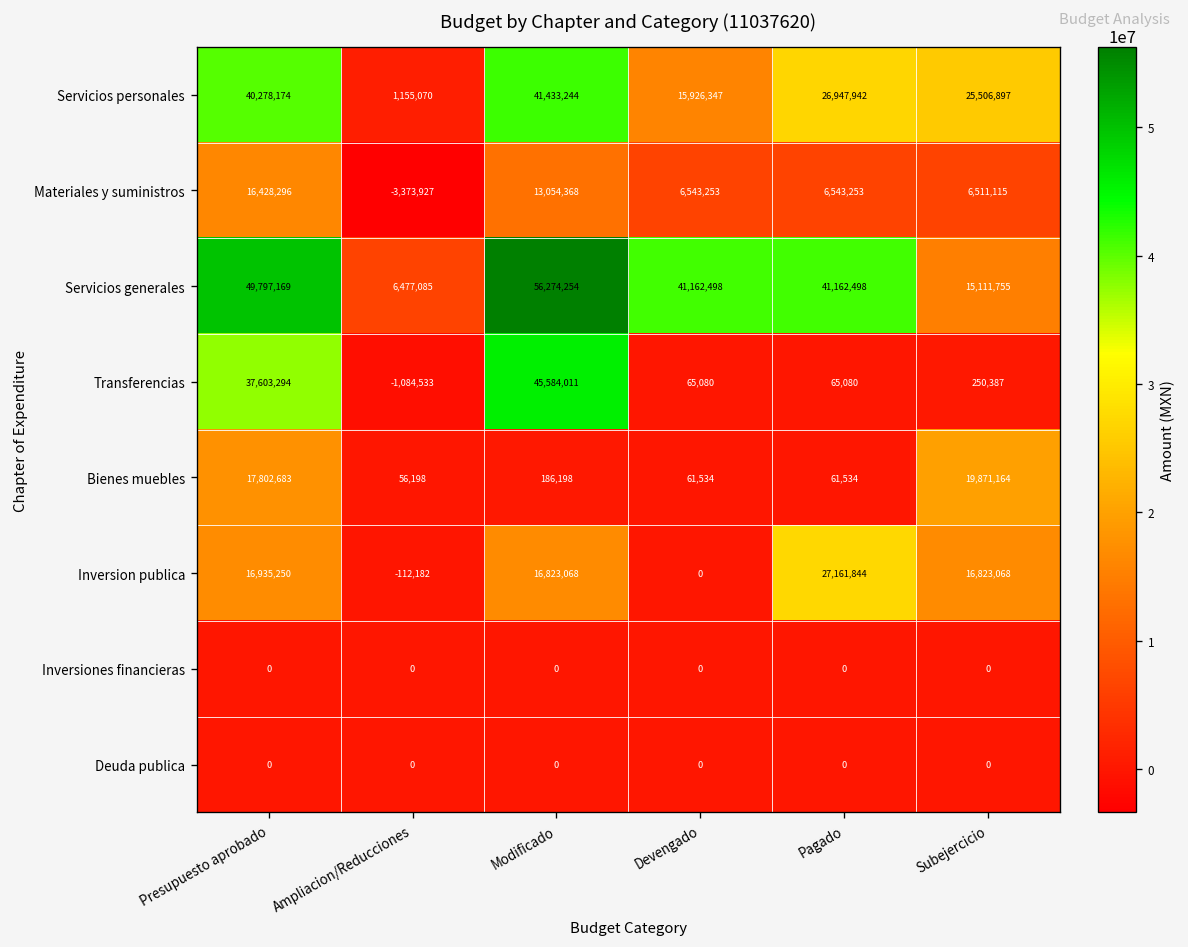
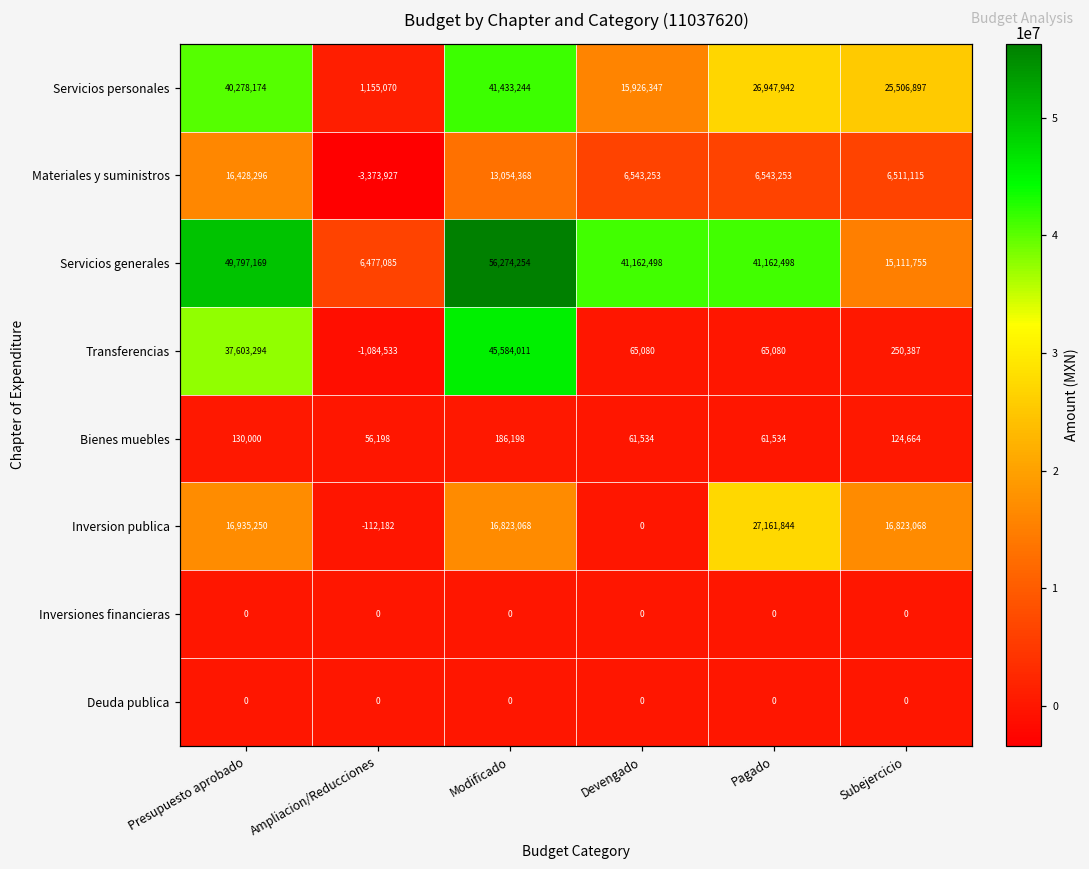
  {
    "Servicios personales": {
      "Presupuesto aprobado": "40,278,174",
      "Ampliacion/Reducciones": "1,155,070",
      "Modificado": "41,433,244",
      "Devengado": "15,926,347",
      "Pagado": "26,947,942",
      "Subejercicio": "25,506,897"
    },
    "Materiales y suministros": {
      "Presupuesto aprobado": "16,428,296",
      "Ampliacion/Reducciones": "-3,373,927",
      "Modificado": "13,054,368",
      "Devengado": "6,543,253",
      "Pagado": "6,543,253",
      "Subejercicio": "6,511,115"
    },
    "Servicios generales": {
      "Presupuesto aprobado": "49,797,169",
      "Ampliacion/Reducciones": "6,477,085",
      "Modificado": "56,274,254",
      "Devengado": "41,162,498",
      "Pagado": "41,162,498",
      "Subejercicio": "15,111,755"
    },
    "Transferencias": {
      "Presupuesto aprobado": "37,603,294",
      "Ampliacion/Reducciones": "-1,084,533",
      "Modificado": "45,584,011",
      "Devengado": "65,080",
      "Pagado": "65,080",
      "Subejercicio": "250,387"
    },
    "Bienes muebles": {
-     "Presupuesto aprobado": "17,802,683",
+     "Presupuesto aprobado": "130,000",
      "Ampliacion/Reducciones": "56,198",
      "Modificado": "186,198",
      "Devengado": "61,534",
      "Pagado": "61,534",
-     "Subejercicio": "19,871,164"
+     "Subejercicio": "124,664"
    },
    "Inversion publica": {
      "Presupuesto aprobado": "16,935,250",
      "Ampliacion/Reducciones": "-112,182",
      "Modificado": "16,823,068",
      "Devengado": "0",
      "Pagado": "27,161,844",
      "Subejercicio": "16,823,068"
    },
    "Inversiones financieras": {
      "Presupuesto aprobado": "0",
      "Ampliacion/Reducciones": "0",
      "Modificado": "0",
      "Devengado": "0",
      "Pagado": "0",
      "Subejercicio": "0"
    },
    "Deuda publica": {
      "Presupuesto aprobado": "0",
      "Ampliacion/Reducciones": "0",
      "Modificado": "0",
      "Devengado": "0",
      "Pagado": "0",
      "Subejercicio": "0"
    }
  }
